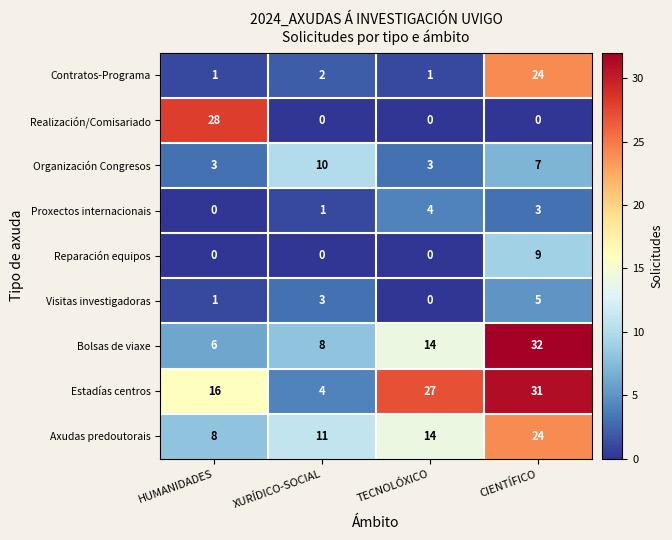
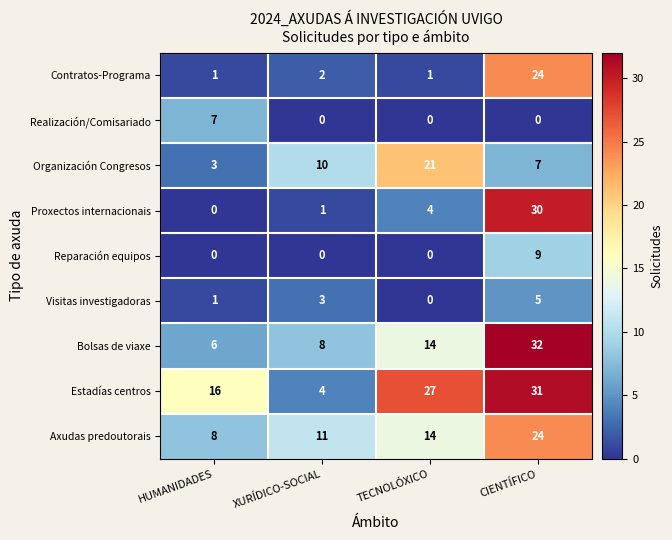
  {
    "Contratos-Programa": {
      "HUMANIDADES": 1,
      "XURÍDICO-SOCIAL": 2,
      "TECNOLÓXICO": 1,
      "CIENTÍFICO": 24
    },
    "Realización/Comisariado": {
-     "HUMANIDADES": 28,
+     "HUMANIDADES": 7,
      "XURÍDICO-SOCIAL": 0,
      "TECNOLÓXICO": 0,
      "CIENTÍFICO": 0
    },
    "Organización Congresos": {
      "HUMANIDADES": 3,
      "XURÍDICO-SOCIAL": 10,
-     "TECNOLÓXICO": 3,
+     "TECNOLÓXICO": 21,
      "CIENTÍFICO": 7
    },
    "Proxectos internacionais": {
      "HUMANIDADES": 0,
      "XURÍDICO-SOCIAL": 1,
      "TECNOLÓXICO": 4,
-     "CIENTÍFICO": 3
+     "CIENTÍFICO": 30
    },
    "Reparación equipos": {
      "HUMANIDADES": 0,
      "XURÍDICO-SOCIAL": 0,
      "TECNOLÓXICO": 0,
      "CIENTÍFICO": 9
    },
    "Visitas investigadoras": {
      "HUMANIDADES": 1,
      "XURÍDICO-SOCIAL": 3,
      "TECNOLÓXICO": 0,
      "CIENTÍFICO": 5
    },
    "Bolsas de viaxe": {
      "HUMANIDADES": 6,
      "XURÍDICO-SOCIAL": 8,
      "TECNOLÓXICO": 14,
      "CIENTÍFICO": 32
    },
    "Estadías centros": {
      "HUMANIDADES": 16,
      "XURÍDICO-SOCIAL": 4,
      "TECNOLÓXICO": 27,
      "CIENTÍFICO": 31
    },
    "Axudas predoutorais": {
      "HUMANIDADES": 8,
      "XURÍDICO-SOCIAL": 11,
      "TECNOLÓXICO": 14,
      "CIENTÍFICO": 24
    }
  }
